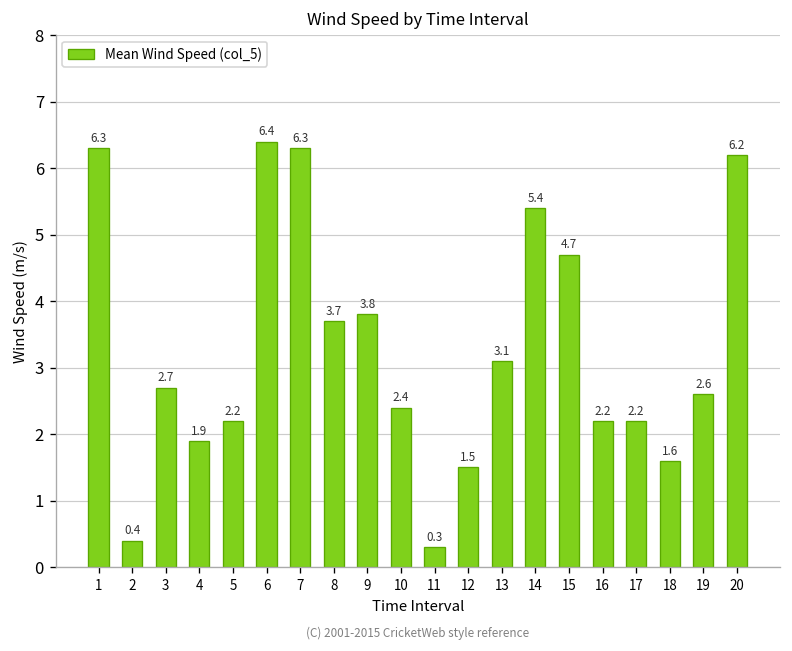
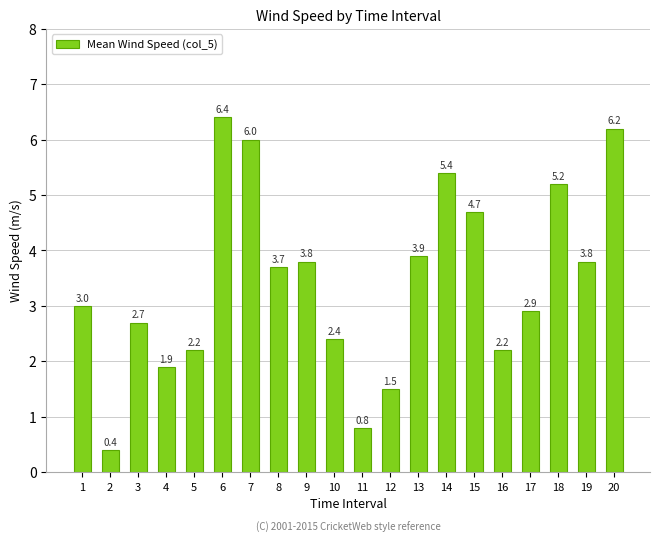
  {
-   "1": 6.3,
+   "1": 3.0,
    "2": 0.4,
    "3": 2.7,
    "4": 1.9,
    "5": 2.2,
    "6": 6.4,
-   "7": 6.3,
+   "7": 6.0,
    "8": 3.7,
    "9": 3.8,
    "10": 2.4,
-   "11": 0.3,
+   "11": 0.8,
    "12": 1.5,
-   "13": 3.1,
+   "13": 3.9,
    "14": 5.4,
    "15": 4.7,
    "16": 2.2,
-   "17": 2.2,
-   "18": 1.6,
-   "19": 2.6,
+   "17": 2.9,
+   "18": 5.2,
+   "19": 3.8,
    "20": 6.2
  }
